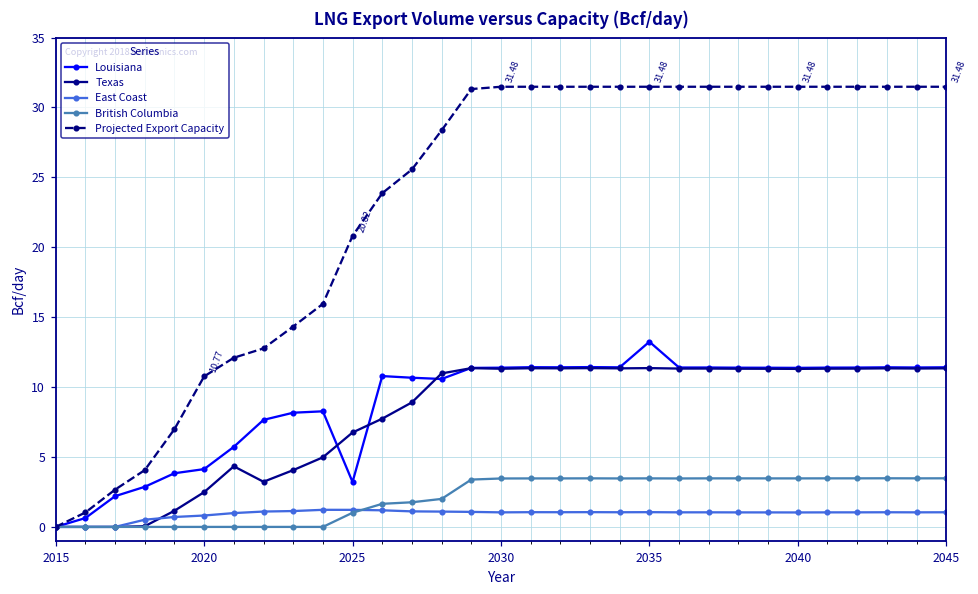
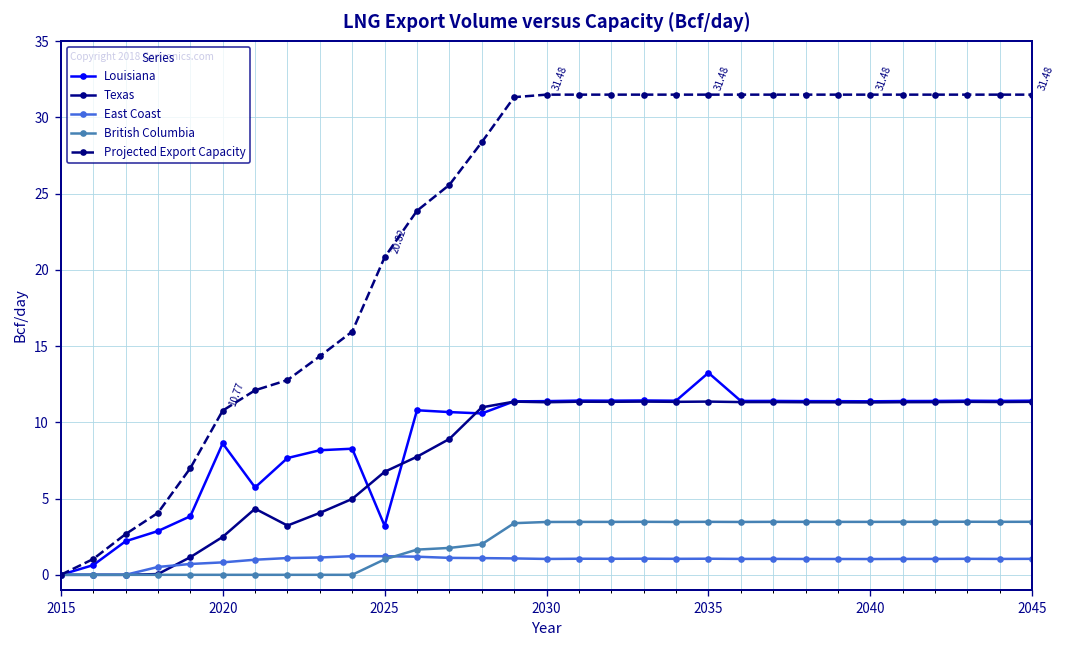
  {
    "Louisiana": {
-     "2020": 4.1,
+     "2020": 8.6,
      "2025": 3.2,
      "2035": 13.2
    }
  }
